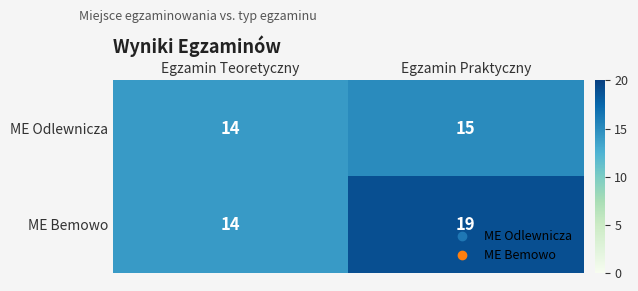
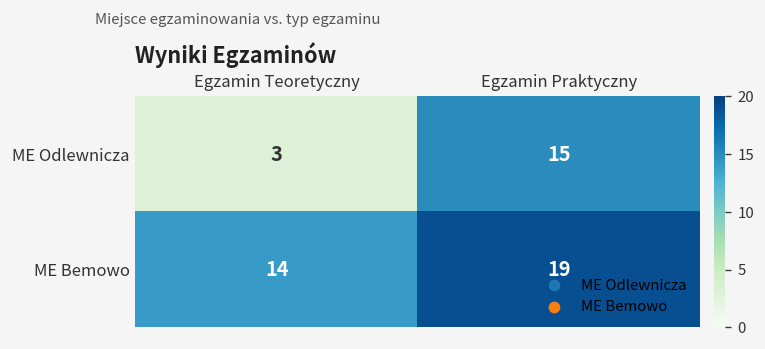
  {
    "ME Odlewnicza": {
-     "Egzamin Teoretyczny": 14,
+     "Egzamin Teoretyczny": 3,
      "Egzamin Praktyczny": 15
    },
    "ME Bemowo": {
      "Egzamin Teoretyczny": 14,
      "Egzamin Praktyczny": 19
    }
  }
